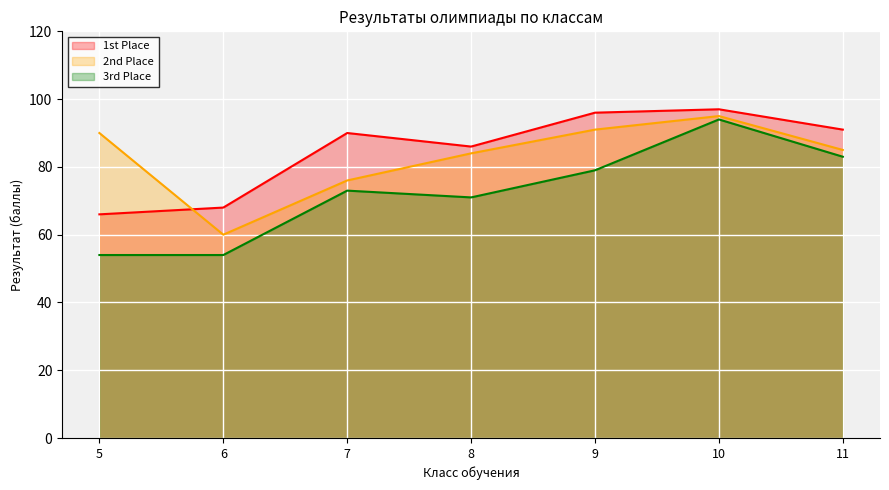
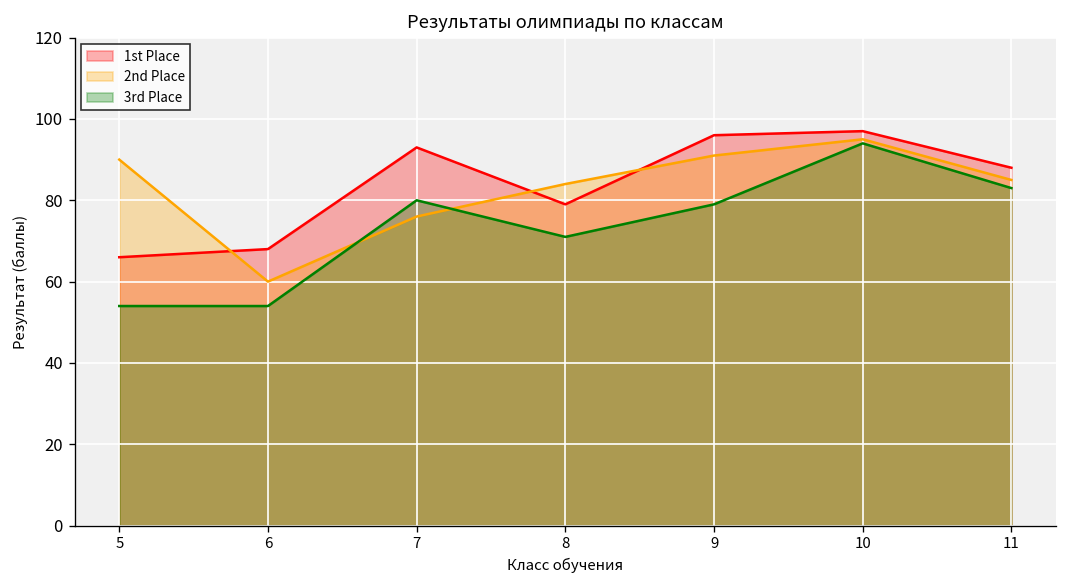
  {
    "1st Place": {
      "5": 66,
      "6": 68,
-     "7": 90,
-     "8": 86,
+     "7": 93,
+     "8": 79,
      "9": 96,
      "10": 97,
-     "11": 91
+     "11": 88
    },
    "2nd Place": {
      "5": 90,
      "6": 60,
      "7": 76,
      "8": 84,
      "9": 91,
      "10": 95,
      "11": 85
    },
    "3rd Place": {
      "5": 54,
      "6": 54,
-     "7": 73,
+     "7": 80,
      "8": 71,
      "9": 79,
      "10": 94,
      "11": 83
    }
  }
